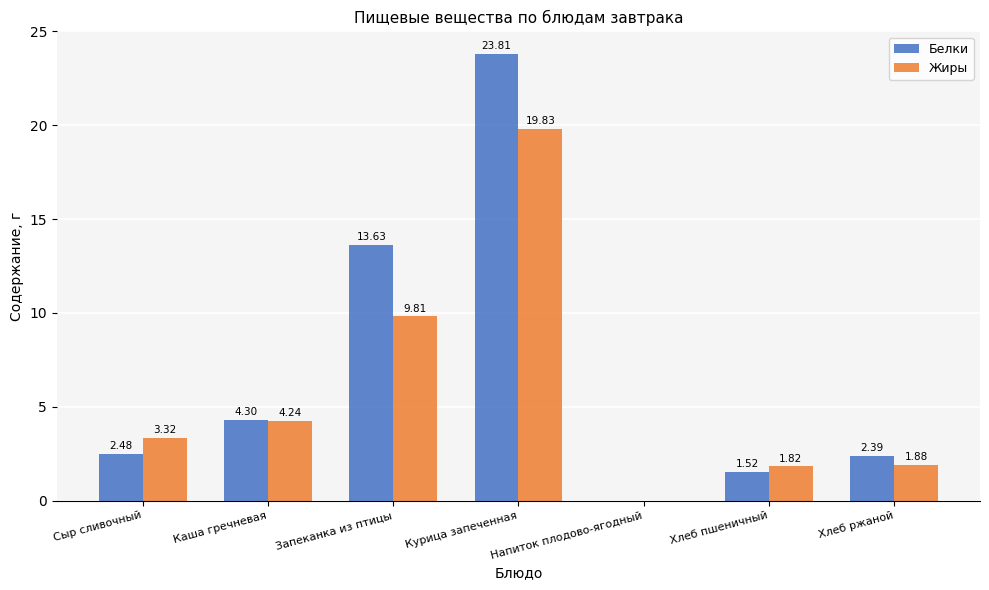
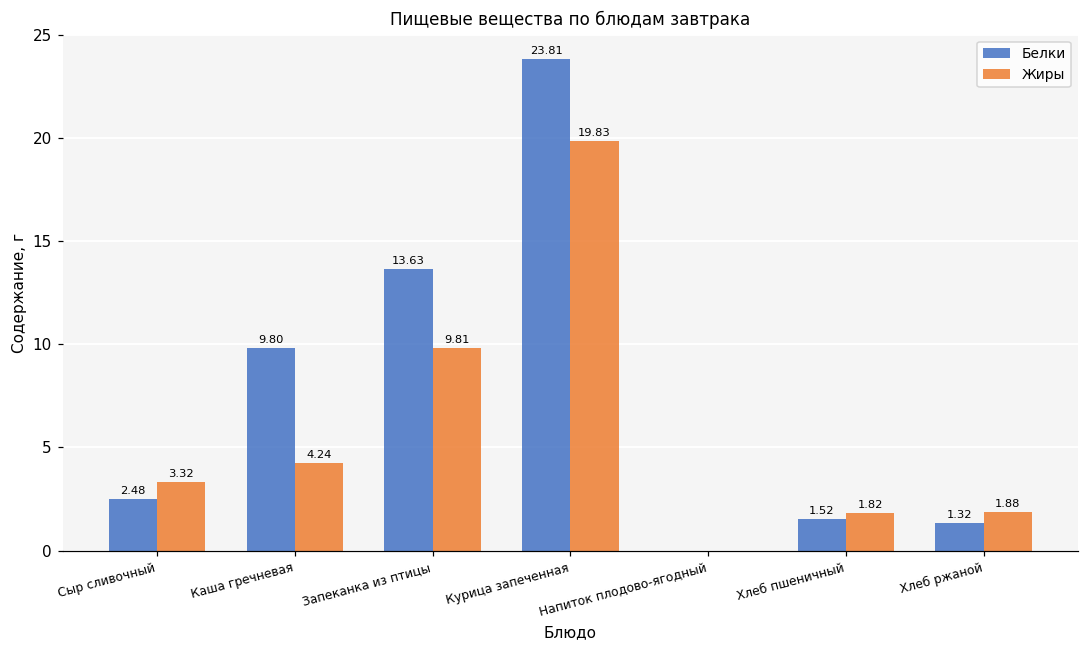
  {
    "Белки": {
      "Сыр сливочный": 2.48,
-     "Каша гречневая": 4.30,
+     "Каша гречневая": 9.80,
      "Запеканка из птицы": 13.63,
      "Курица запеченная": 23.81,
      "Хлеб пшеничный": 1.52,
-     "Хлеб ржаной": 2.39
+     "Хлеб ржаной": 1.32
    },
    "Жиры": {
      "Сыр сливочный": 3.32,
      "Каша гречневая": 4.24,
      "Запеканка из птицы": 9.81,
      "Курица запеченная": 19.83,
      "Хлеб пшеничный": 1.82,
      "Хлеб ржаной": 1.88
    }
  }
